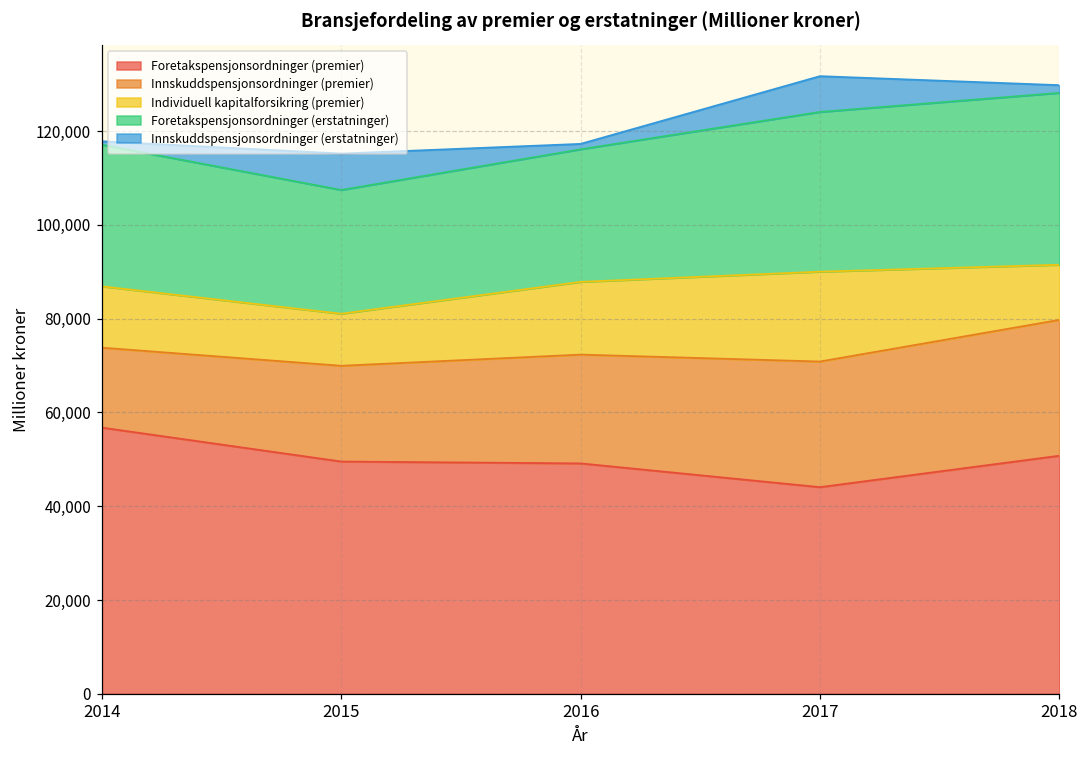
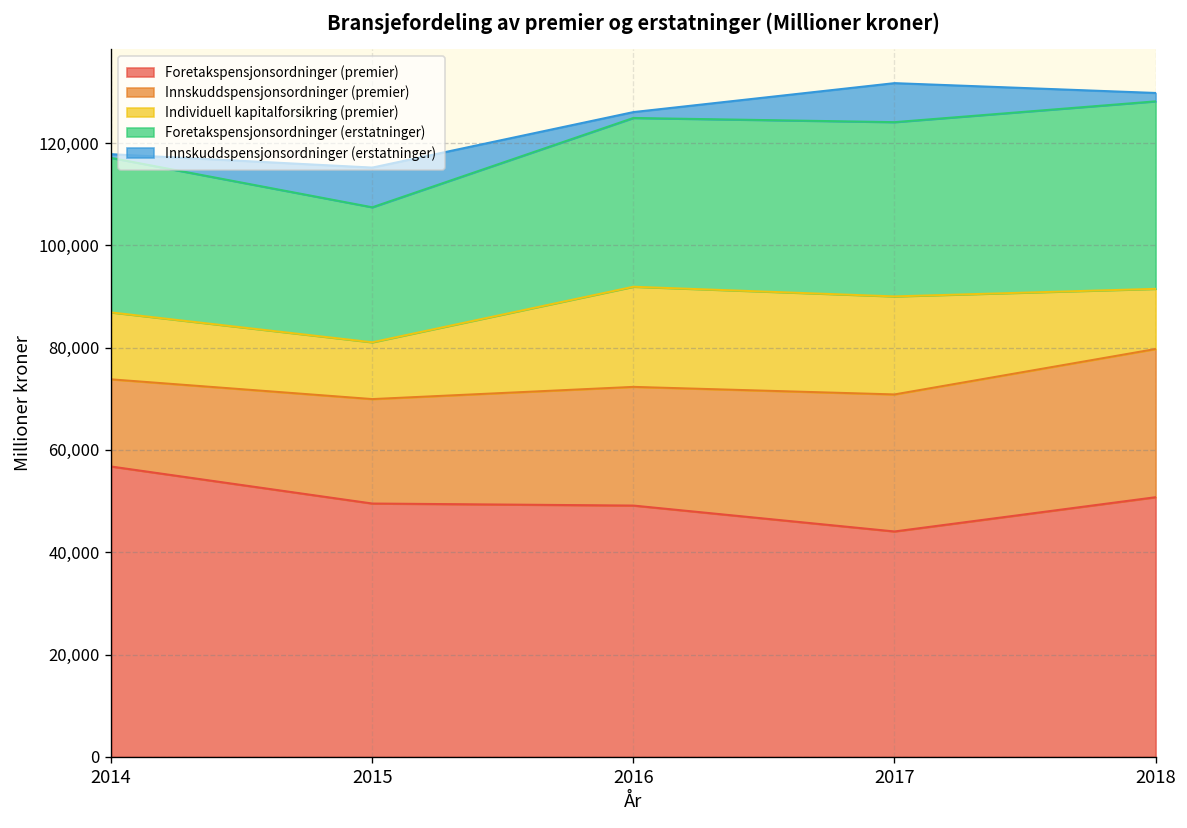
  {
    "Individuell kapitalforsikring (premier)": {
      "2014": "13,000",
      "2015": "11,000",
-     "2016": "16,000",
+     "2016": "20,000",
      "2017": "19,000",
      "2018": "12,000"
    },
    "Foretakspensjonsordninger (erstatninger)": {
      "2014": "30,000",
      "2015": "26,000",
-     "2016": "28,000",
+     "2016": "33,000",
      "2017": "34,000",
      "2018": "37,000"
    },
    "Innskuddspensjonsordninger (erstatninger)": {
      "2014": "1,000",
      "2015": "8,000",
      "2016": "1,000",
      "2017": "8,000",
      "2018": "2,000"
    }
  }
